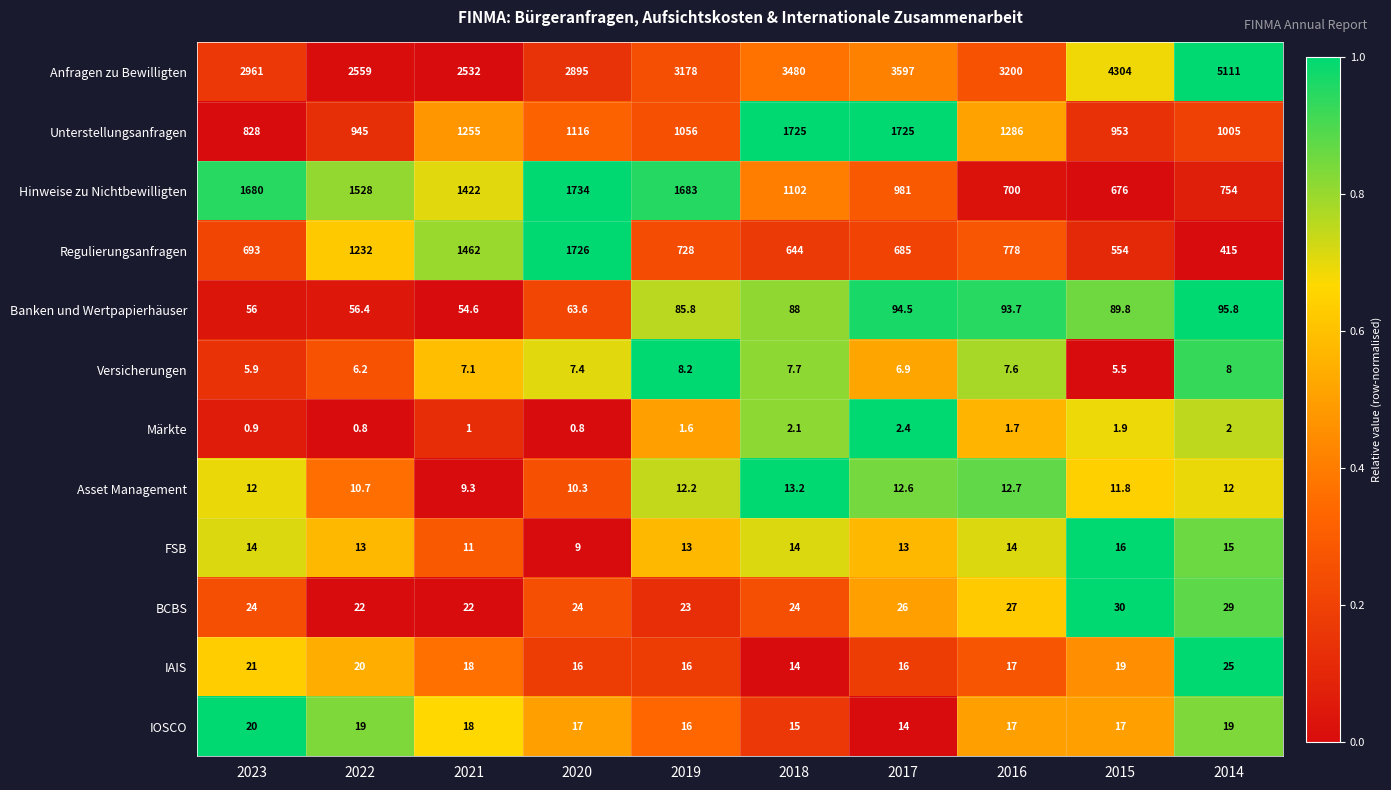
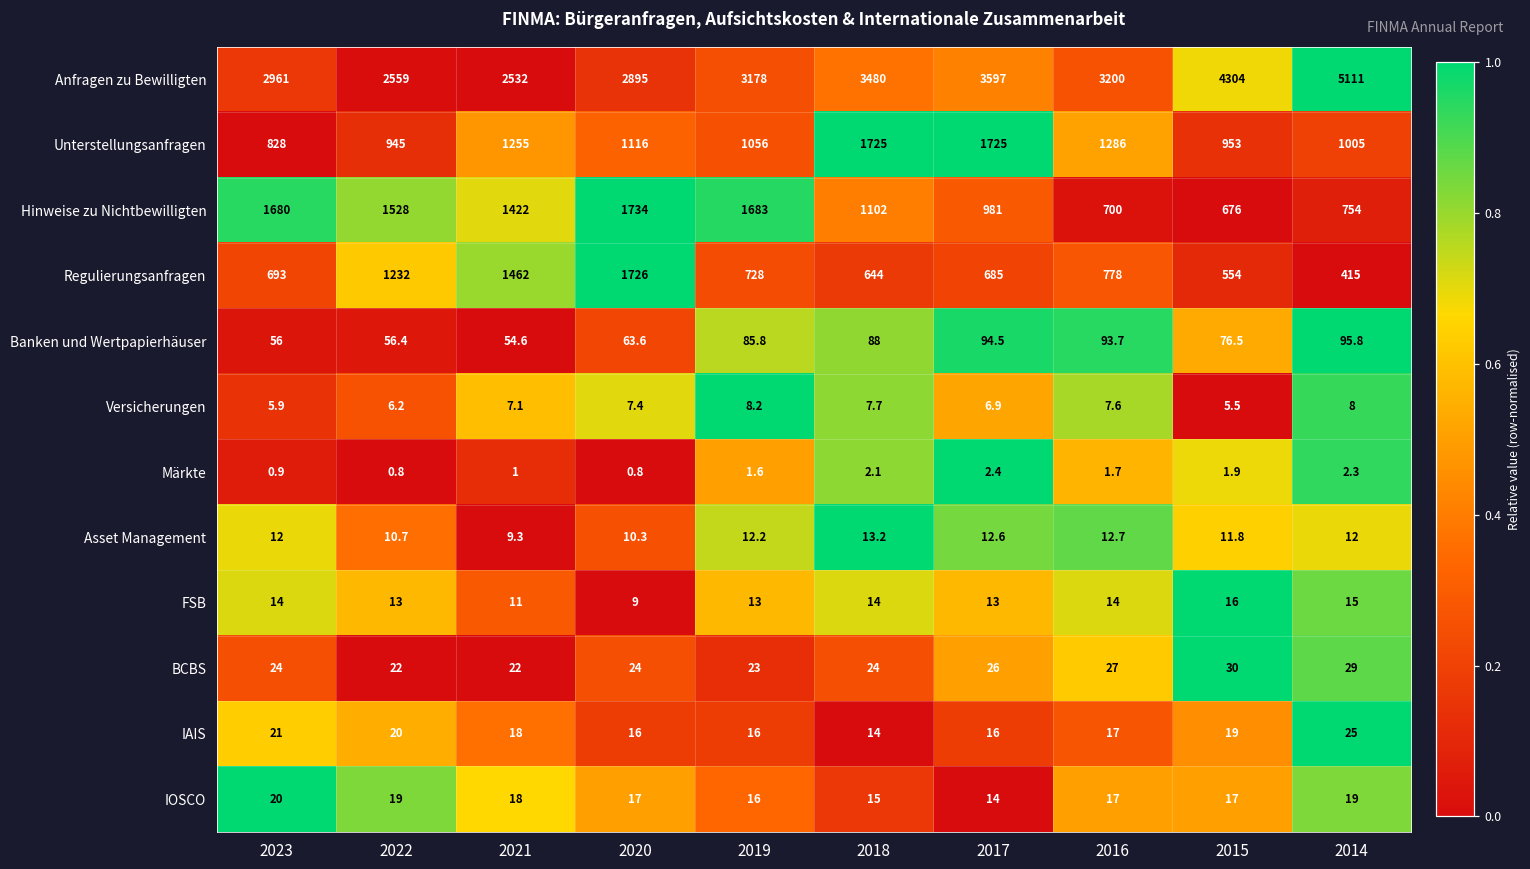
  {
    "Anfragen zu Bewilligten": {
      "2023": 2961,
      "2022": 2559,
      "2021": 2532,
      "2020": 2895,
      "2019": 3178,
      "2018": 3480,
      "2017": 3597,
      "2016": 3200,
      "2015": 4304,
      "2014": 5111
    },
    "Unterstellungsanfragen": {
      "2023": 828,
      "2022": 945,
      "2021": 1255,
      "2020": 1116,
      "2019": 1056,
      "2018": 1725,
      "2017": 1725,
      "2016": 1286,
      "2015": 953,
      "2014": 1005
    },
    "Hinweise zu Nichtbewilligten": {
      "2023": 1680,
      "2022": 1528,
      "2021": 1422,
      "2020": 1734,
      "2019": 1683,
      "2018": 1102,
      "2017": 981,
      "2016": 700,
      "2015": 676,
      "2014": 754
    },
    "Regulierungsanfragen": {
      "2023": 693,
      "2022": 1232,
      "2021": 1462,
      "2020": 1726,
      "2019": 728,
      "2018": 644,
      "2017": 685,
      "2016": 778,
      "2015": 554,
      "2014": 415
    },
    "Banken und Wertpapierhäuser": {
      "2023": 56,
      "2022": 56.4,
      "2021": 54.6,
      "2020": 63.6,
      "2019": 85.8,
      "2018": 88,
      "2017": 94.5,
      "2016": 93.7,
-     "2015": 89.8,
+     "2015": 76.5,
      "2014": 95.8
    },
    "Versicherungen": {
      "2023": 5.9,
      "2022": 6.2,
      "2021": 7.1,
      "2020": 7.4,
      "2019": 8.2,
      "2018": 7.7,
      "2017": 6.9,
      "2016": 7.6,
      "2015": 5.5,
      "2014": 8
    },
    "Märkte": {
      "2023": 0.9,
      "2022": 0.8,
      "2021": 1,
      "2020": 0.8,
      "2019": 1.6,
      "2018": 2.1,
      "2017": 2.4,
      "2016": 1.7,
      "2015": 1.9,
-     "2014": 2
+     "2014": 2.3
    },
    "Asset Management": {
      "2023": 12,
      "2022": 10.7,
      "2021": 9.3,
      "2020": 10.3,
      "2019": 12.2,
      "2018": 13.2,
      "2017": 12.6,
      "2016": 12.7,
      "2015": 11.8,
      "2014": 12
    },
    "FSB": {
      "2023": 14,
      "2022": 13,
      "2021": 11,
      "2020": 9,
      "2019": 13,
      "2018": 14,
      "2017": 13,
      "2016": 14,
      "2015": 16,
      "2014": 15
    },
    "BCBS": {
      "2023": 24,
      "2022": 22,
      "2021": 22,
      "2020": 24,
      "2019": 23,
      "2018": 24,
      "2017": 26,
      "2016": 27,
      "2015": 30,
      "2014": 29
    },
    "IAIS": {
      "2023": 21,
      "2022": 20,
      "2021": 18,
      "2020": 16,
      "2019": 16,
      "2018": 14,
      "2017": 16,
      "2016": 17,
      "2015": 19,
      "2014": 25
    },
    "IOSCO": {
      "2023": 20,
      "2022": 19,
      "2021": 18,
      "2020": 17,
      "2019": 16,
      "2018": 15,
      "2017": 14,
      "2016": 17,
      "2015": 17,
      "2014": 19
    }
  }
